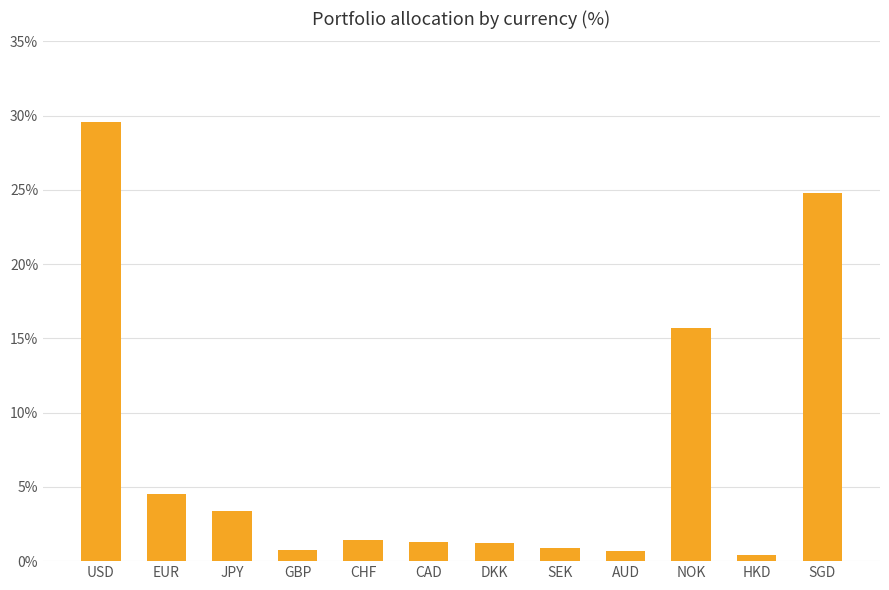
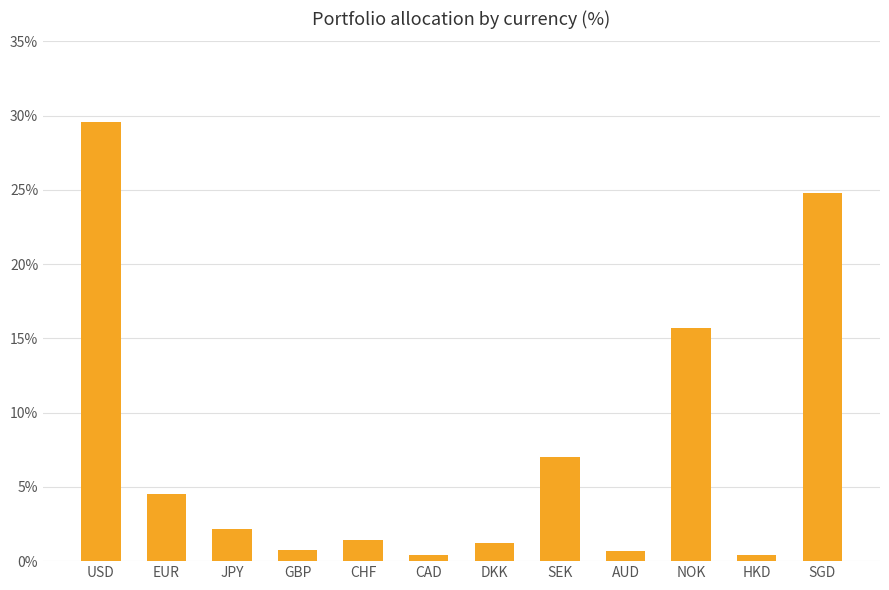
  {
    "USD": "29.5%",
    "EUR": "4.5%",
-   "JPY": "3.4%",
+   "JPY": "2.1%",
    "GBP": "0.8%",
    "CHF": "1.4%",
-   "CAD": "1.3%",
+   "CAD": "0.4%",
    "DKK": "1.2%",
-   "SEK": "0.9%",
+   "SEK": "7.0%",
    "AUD": "0.7%",
    "NOK": "15.7%",
    "HKD": "0.4%",
    "SGD": "24.8%"
  }
